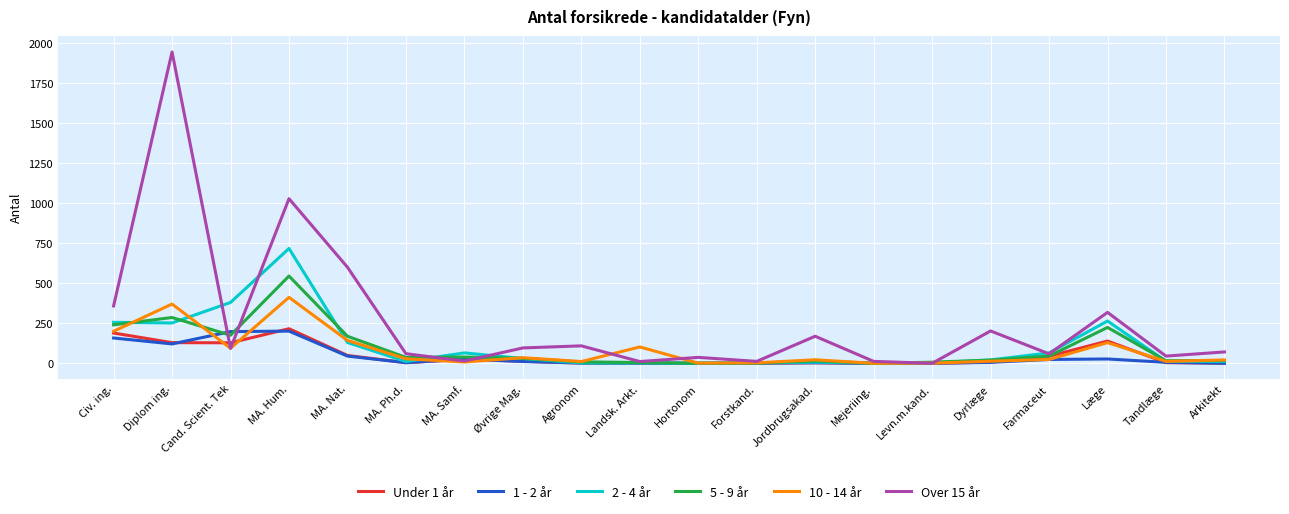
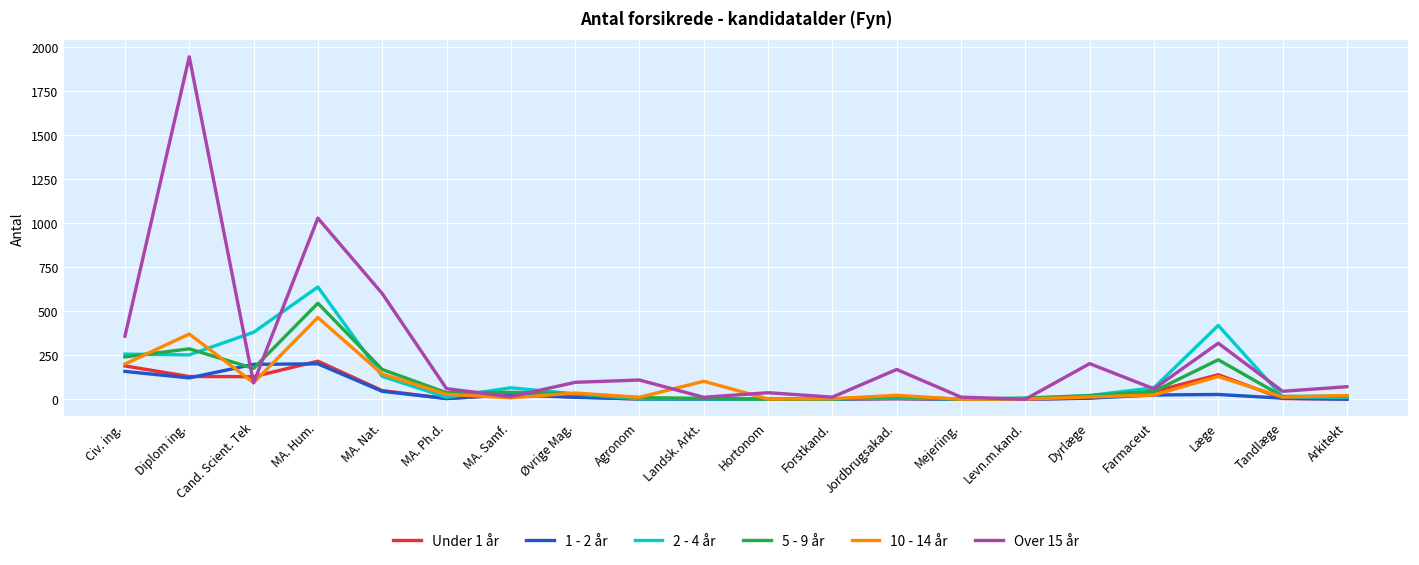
  {
    "Under 1 år": {
      "Cand. Scient. Tek": 130
    },
    "1 - 2 år": {
      "Civ. ing.": 160,
      "Cand. Scient. Tek": 200,
      "Læge": 30
    },
    "2 - 4 år": {
      "Civ. ing.": 260,
      "Diplom ing.": 250,
      "Cand. Scient. Tek": 380,
-     "MA. Hum.": 720,
+     "MA. Hum.": 640,
      "MA. Samf.": 70,
-     "Læge": 260
+     "Læge": 420
    },
    "5 - 9 år": {
      "Civ. ing.": 240,
      "Diplom ing.": 290,
      "Cand. Scient. Tek": 180,
      "MA. Hum.": 550,
      "MA. Nat.": 170,
      "Læge": 220
    },
    "10 - 14 år": {
      "Diplom ing.": 370,
-     "MA. Hum.": 410,
+     "MA. Hum.": 460,
      "Landsk. Arkt.": 100
    },
    "Over 15 år": {
      "Civ. ing.": 360,
      "Diplom ing.": 1940,
      "MA. Hum.": 1030,
      "MA. Nat.": 600,
      "MA. Ph.d.": 60,
      "Øvrige Mag.": 100,
      "Agronom": 110,
      "Hortonom": 40,
      "Jordbrugsakad.": 170,
      "Dyrlæge": 200,
      "Læge": 320,
      "Tandlæge": 50,
      "Arkitekt": 70
    }
  }
